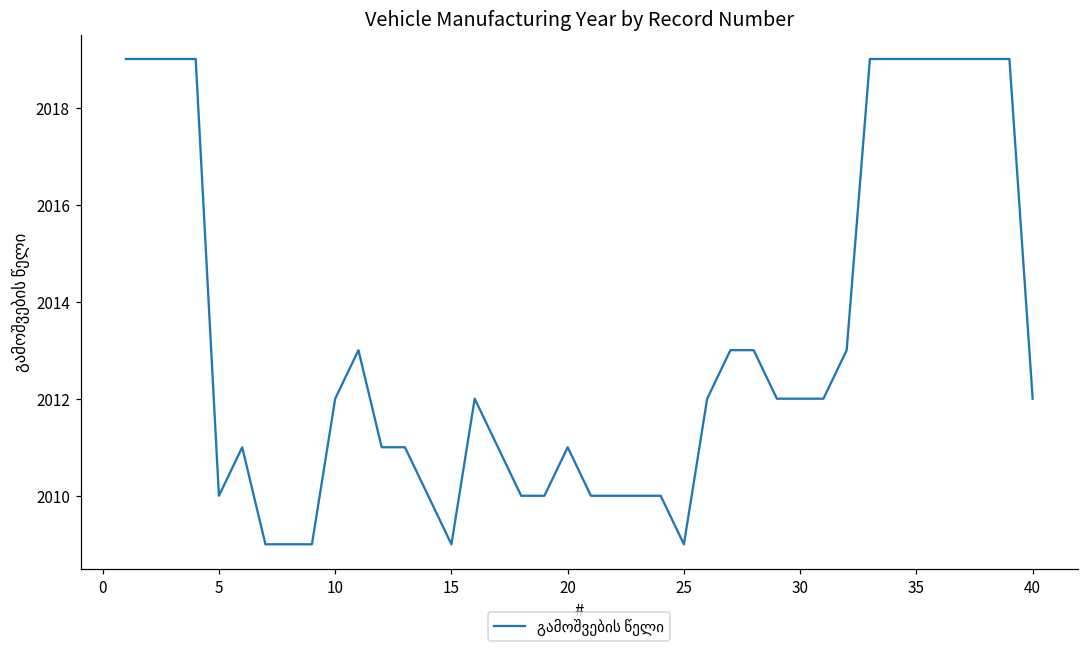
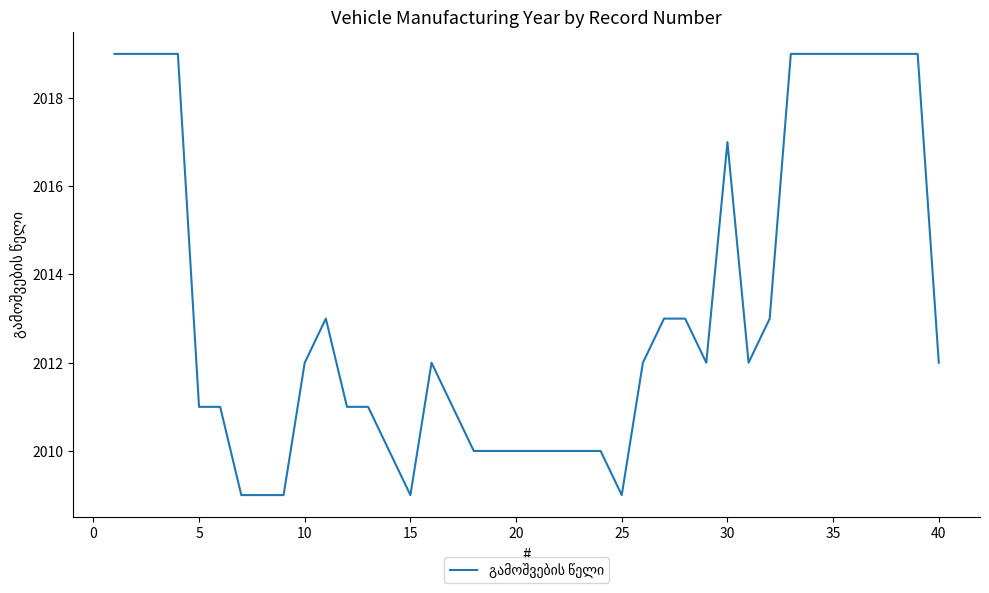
  {
-   "5": 2010,
+   "5": 2011,
    "10": 2012,
    "15": 2009,
-   "20": 2011,
+   "20": 2010,
    "25": 2009,
-   "30": 2012,
+   "30": 2017,
    "35": 2019,
    "40": 2012
  }
